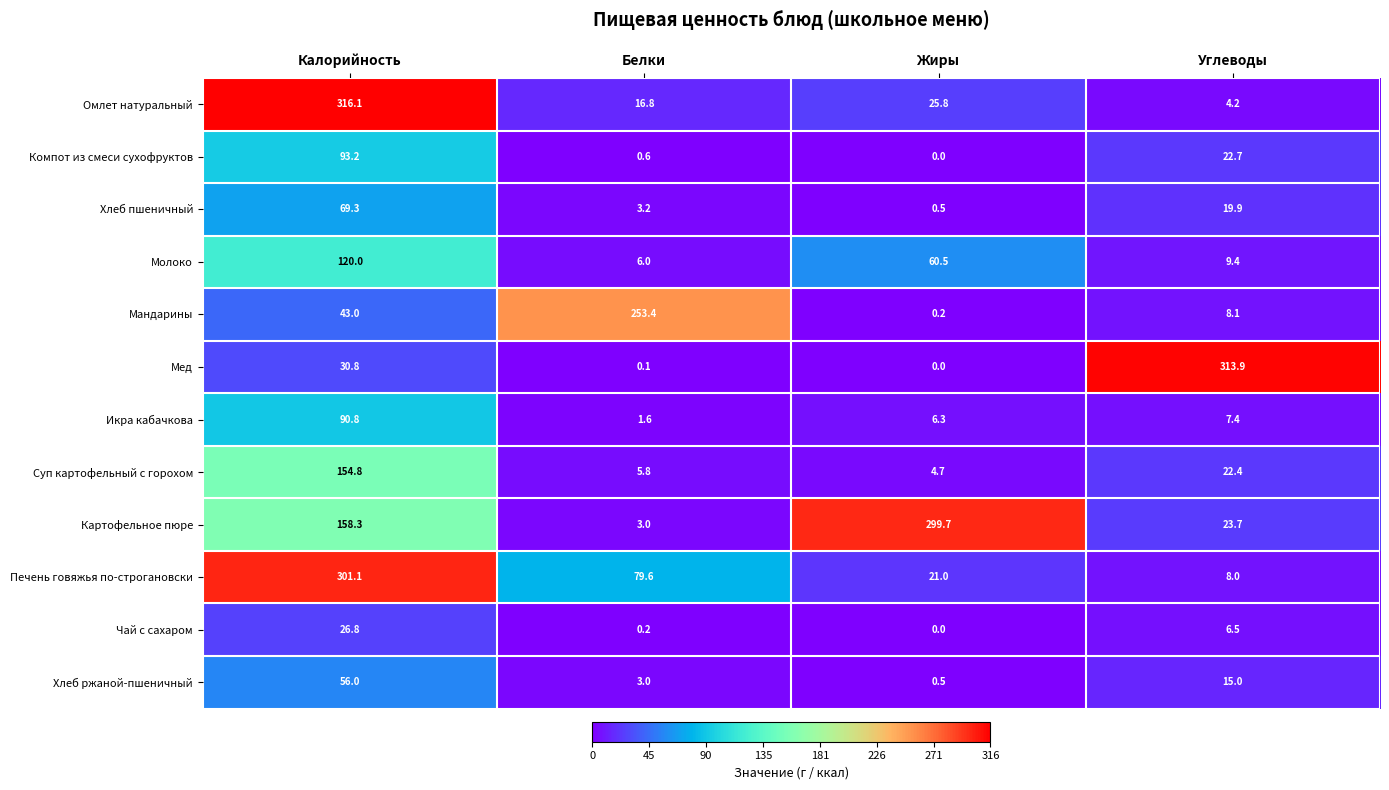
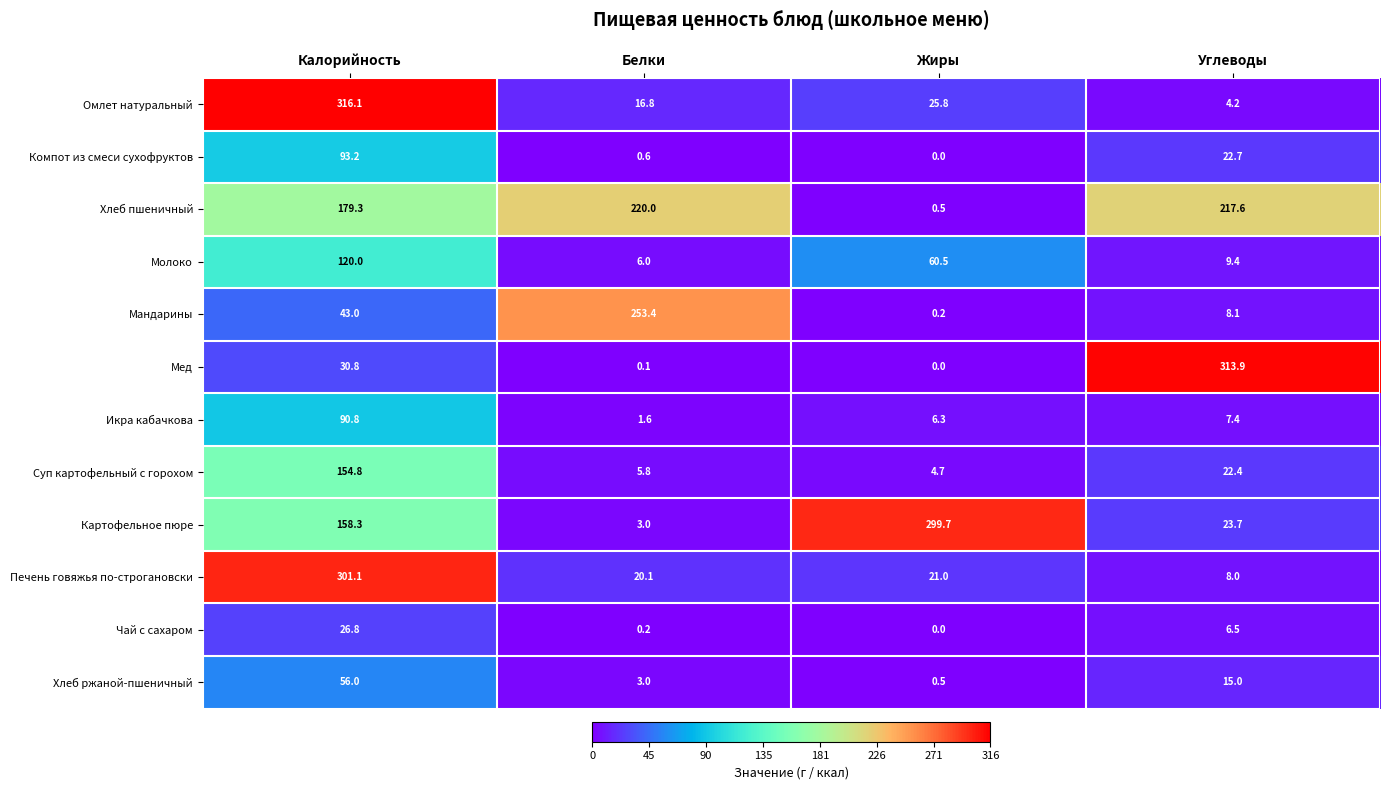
  {
    "Омлет натуральный": {
      "Калорийность": 316.1,
      "Белки": 16.8,
      "Жиры": 25.8,
      "Углеводы": 4.2
    },
    "Компот из смеси сухофруктов": {
      "Калорийность": 93.2,
      "Белки": 0.6,
      "Жиры": 0.0,
      "Углеводы": 22.7
    },
    "Хлеб пшеничный": {
-     "Калорийность": 69.3,
-     "Белки": 3.2,
+     "Калорийность": 179.3,
+     "Белки": 220.0,
      "Жиры": 0.5,
-     "Углеводы": 19.9
+     "Углеводы": 217.6
    },
    "Молоко": {
      "Калорийность": 120.0,
      "Белки": 6.0,
      "Жиры": 60.5,
      "Углеводы": 9.4
    },
    "Мандарины": {
      "Калорийность": 43.0,
      "Белки": 253.4,
      "Жиры": 0.2,
      "Углеводы": 8.1
    },
    "Мед": {
      "Калорийность": 30.8,
      "Белки": 0.1,
      "Жиры": 0.0,
      "Углеводы": 313.9
    },
    "Икра кабачкова": {
      "Калорийность": 90.8,
      "Белки": 1.6,
      "Жиры": 6.3,
      "Углеводы": 7.4
    },
    "Суп картофельный с горохом": {
      "Калорийность": 154.8,
      "Белки": 5.8,
      "Жиры": 4.7,
      "Углеводы": 22.4
    },
    "Картофельное пюре": {
      "Калорийность": 158.3,
      "Белки": 3.0,
      "Жиры": 299.7,
      "Углеводы": 23.7
    },
    "Печень говяжья по-строгановски": {
      "Калорийность": 301.1,
-     "Белки": 79.6,
+     "Белки": 20.1,
      "Жиры": 21.0,
      "Углеводы": 8.0
    },
    "Чай с сахаром": {
      "Калорийность": 26.8,
      "Белки": 0.2,
      "Жиры": 0.0,
      "Углеводы": 6.5
    },
    "Хлеб ржаной-пшеничный": {
      "Калорийность": 56.0,
      "Белки": 3.0,
      "Жиры": 0.5,
      "Углеводы": 15.0
    }
  }
